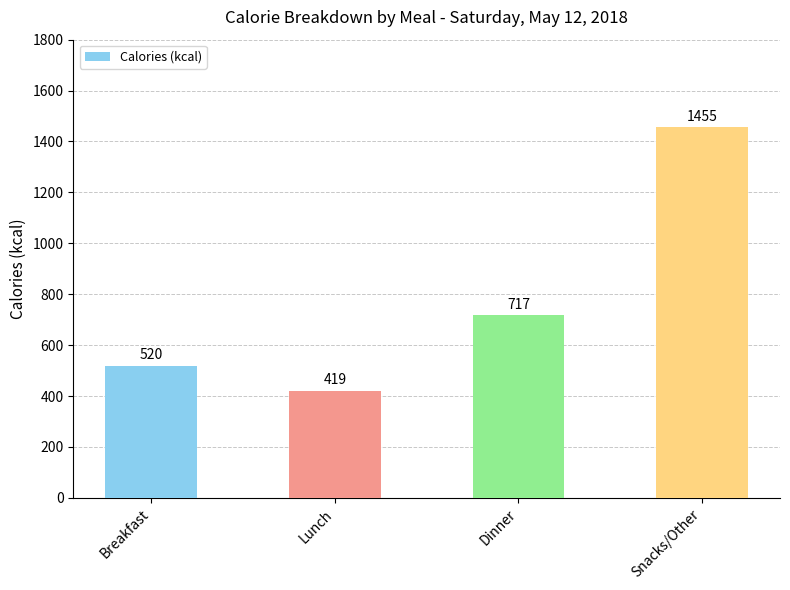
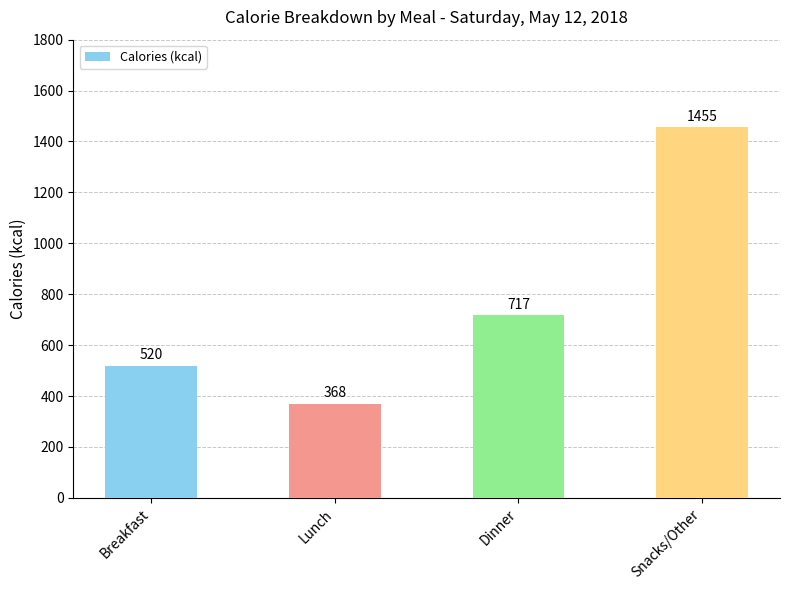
  {
    "Breakfast": 520,
-   "Lunch": 419,
+   "Lunch": 368,
    "Dinner": 717,
    "Snacks/Other": 1455
  }
